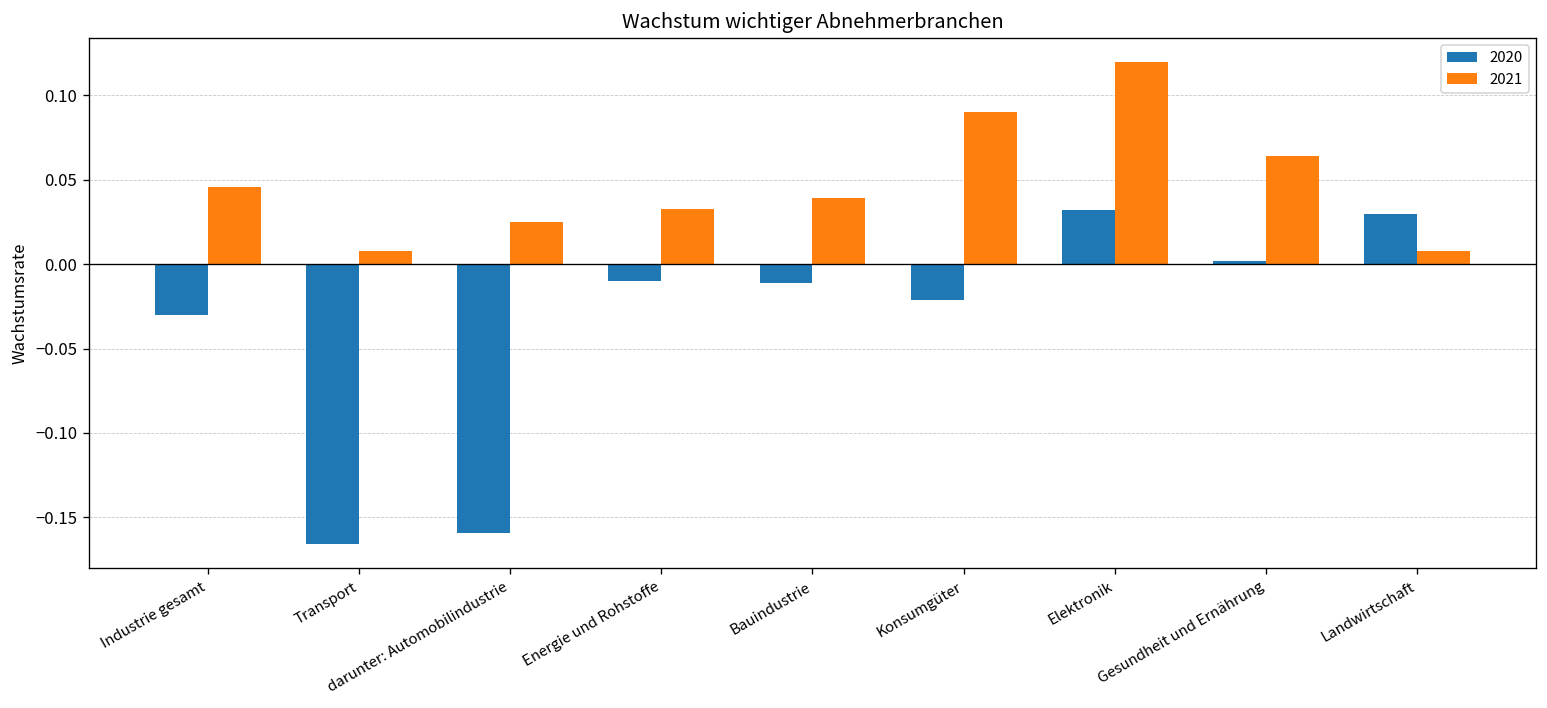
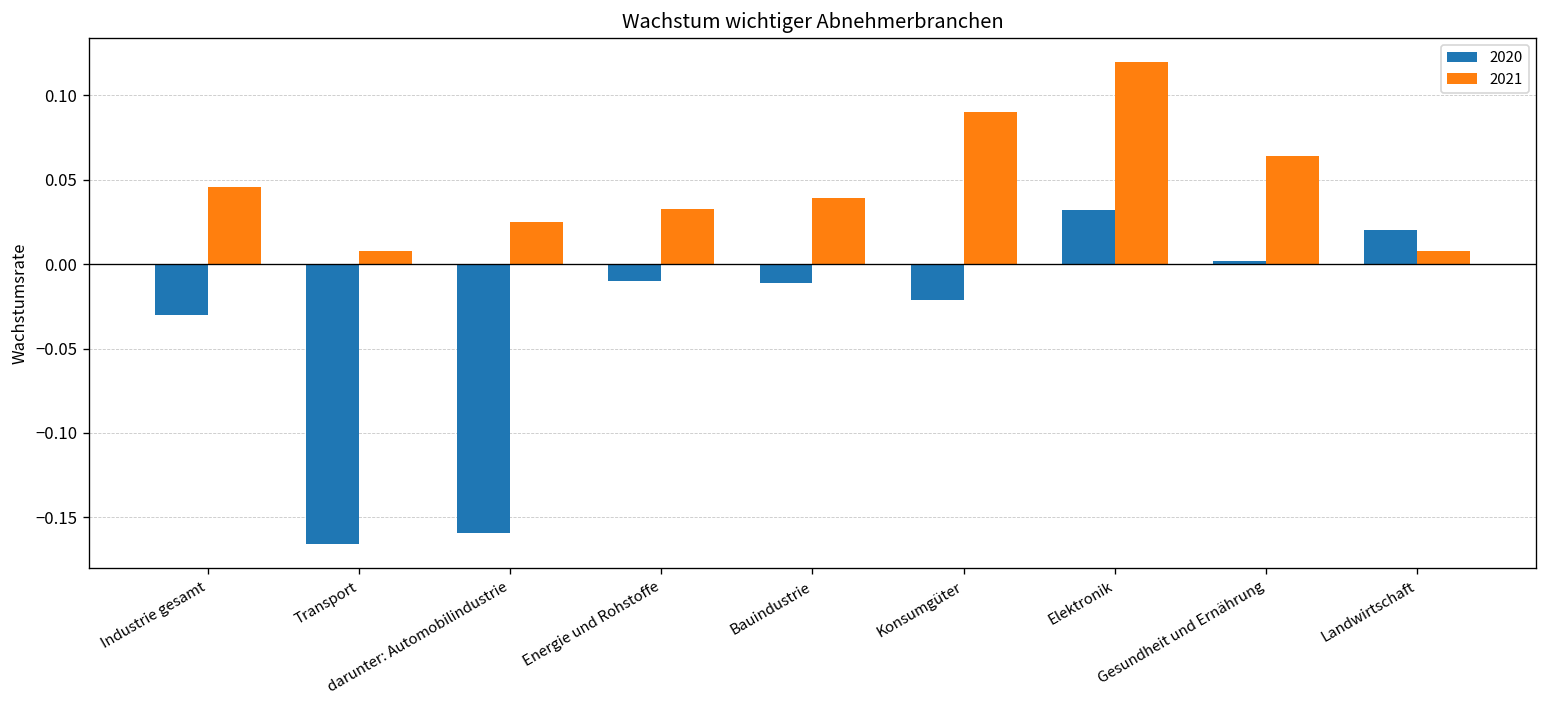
  {
    "2020": {
      "Industrie gesamt": -0.03,
      "Transport": -0.166,
      "darunter: Automobilindustrie": -0.16,
      "Energie und Rohstoffe": -0.01,
      "Bauindustrie": -0.01,
      "Konsumgüter": -0.02,
      "Elektronik": 0.032,
      "Gesundheit und Ernährung": 0.002,
-     "Landwirtschaft": 0.03
+     "Landwirtschaft": 0.02
    },
    "2021": {
      "Industrie gesamt": 0.046,
      "Transport": 0.008,
      "darunter: Automobilindustrie": 0.025,
      "Energie und Rohstoffe": 0.033,
      "Bauindustrie": 0.04,
      "Konsumgüter": 0.09,
      "Elektronik": 0.12,
      "Gesundheit und Ernährung": 0.064,
      "Landwirtschaft": 0.008
    }
  }
